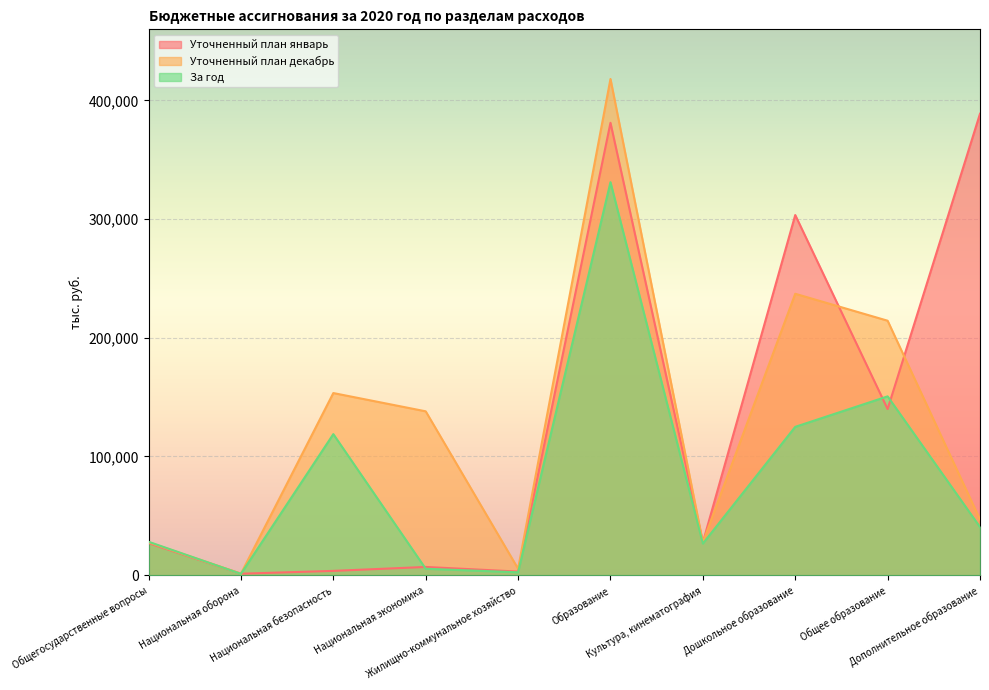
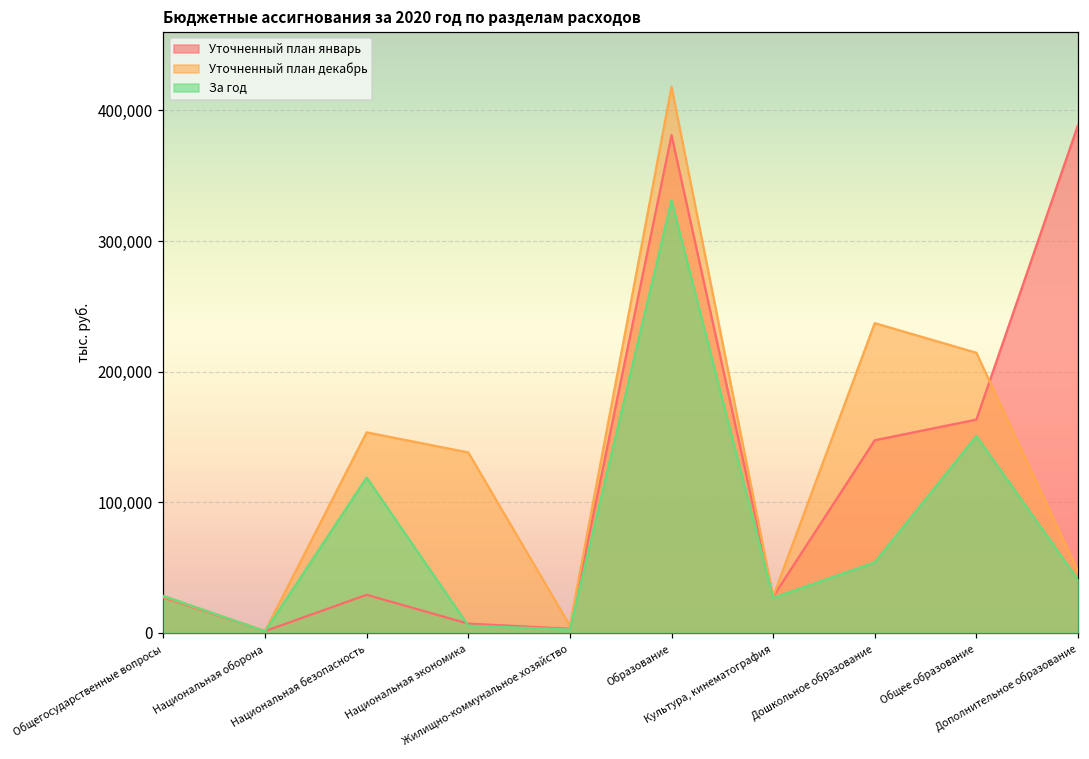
  {
    "Уточненный план январь": {
-     "Национальная безопасность": "4,000",
+     "Национальная безопасность": "29,000",
      "Образование": "381,000",
-     "Дошкольное образование": "303,000",
-     "Общее образование": "140,000",
+     "Дошкольное образование": "147,000",
+     "Общее образование": "163,000",
      "Дополнительное образование": "389,000"
    },
    "Уточненный план декабрь": {
      "Национальная безопасность": "153,000",
      "Национальная экономика": "138,000",
      "Жилищно-коммунальное хозяйство": "5,000",
      "Образование": "418,000",
      "Дошкольное образование": "237,000",
      "Общее образование": "214,000",
      "Дополнительное образование": "47,000"
    },
    "За год": {
      "Национальная безопасность": "119,000",
      "Образование": "331,000",
-     "Дошкольное образование": "125,000",
+     "Дошкольное образование": "54,000",
      "Общее образование": "151,000",
      "Дополнительное образование": "41,000"
    }
  }
